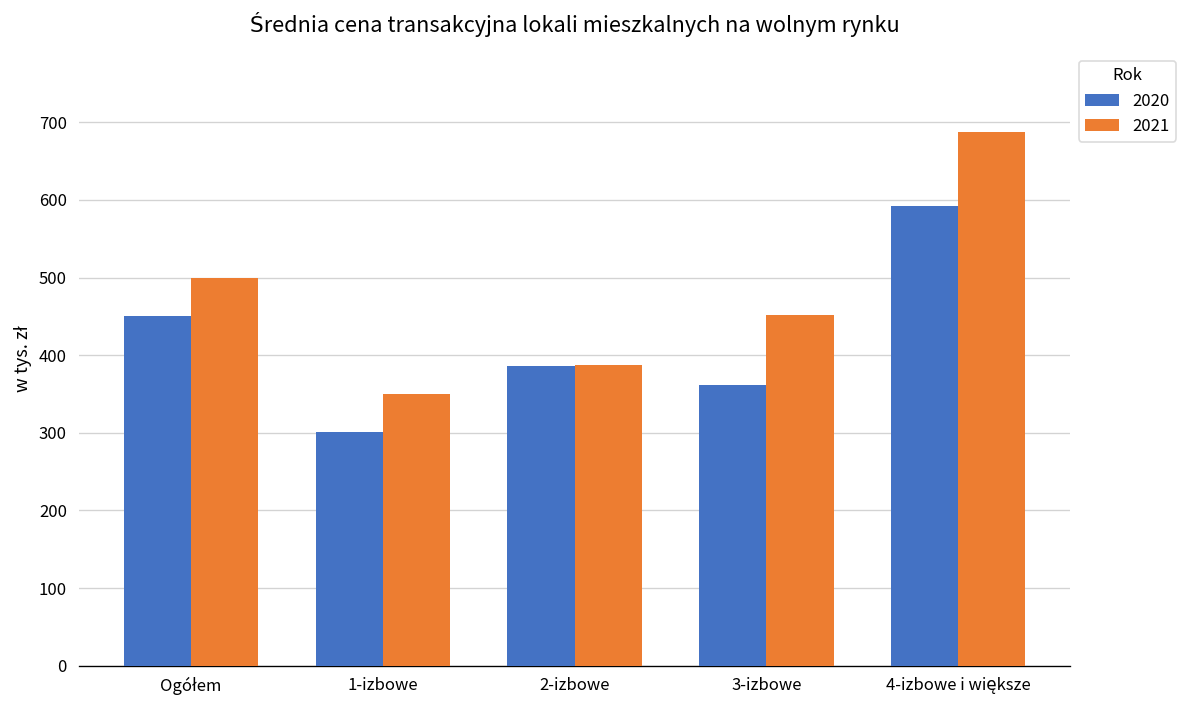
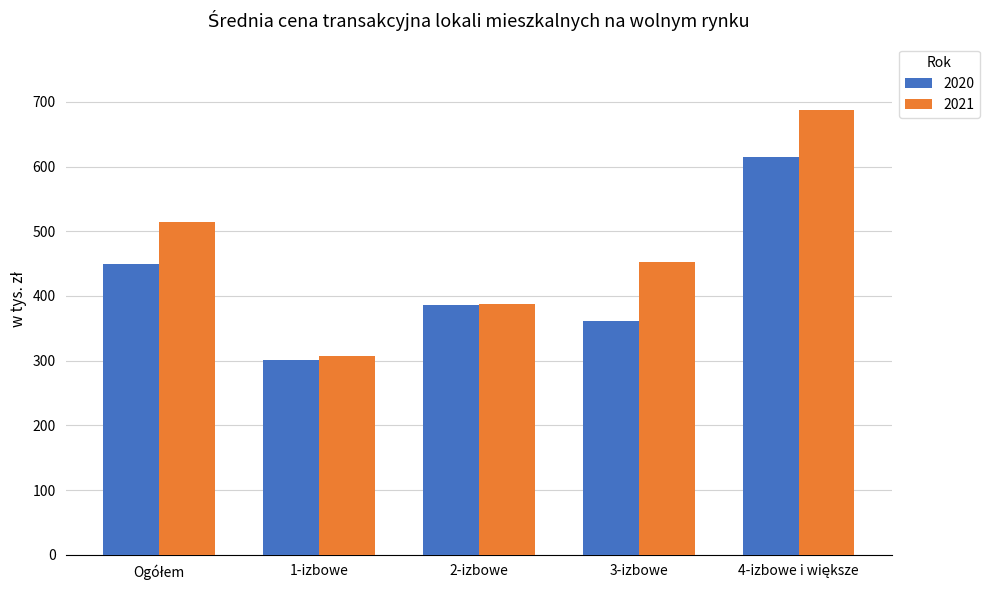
  {
    "2020": {
      "Ogółem": 450,
      "1-izbowe": 300,
      "2-izbowe": 390,
      "3-izbowe": 360,
-     "4-izbowe i większe": 590
+     "4-izbowe i większe": 620
    },
    "2021": {
-     "Ogółem": 500,
-     "1-izbowe": 350,
+     "Ogółem": 510,
+     "1-izbowe": 310,
      "2-izbowe": 390,
      "3-izbowe": 450,
      "4-izbowe i większe": 690
    }
  }
